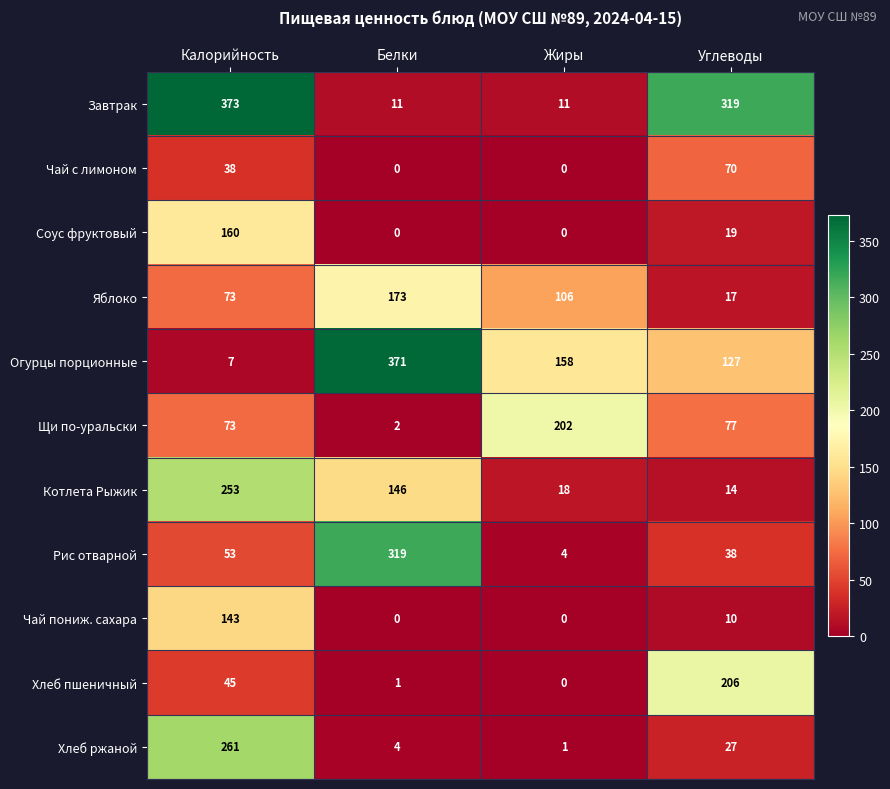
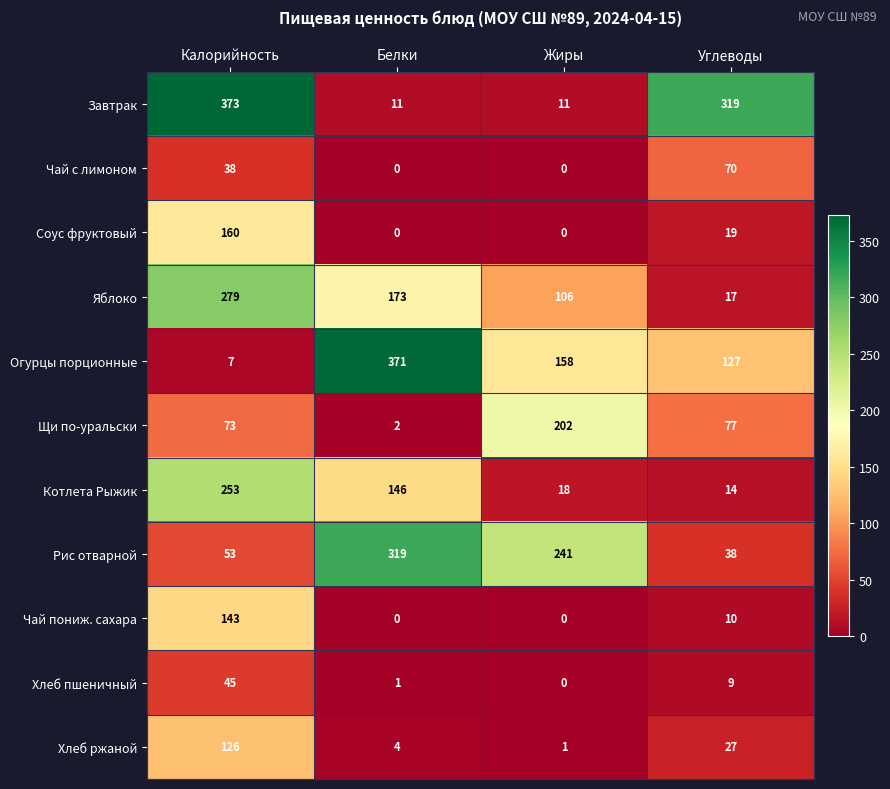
  {
    "Завтрак": {
      "Калорийность": 373,
      "Белки": 11,
      "Жиры": 11,
      "Углеводы": 319
    },
    "Чай с лимоном": {
      "Калорийность": 38,
      "Белки": 0,
      "Жиры": 0,
      "Углеводы": 70
    },
    "Соус фруктовый": {
      "Калорийность": 160,
      "Белки": 0,
      "Жиры": 0,
      "Углеводы": 19
    },
    "Яблоко": {
-     "Калорийность": 73,
+     "Калорийность": 279,
      "Белки": 173,
      "Жиры": 106,
      "Углеводы": 17
    },
    "Огурцы порционные": {
      "Калорийность": 7,
      "Белки": 371,
      "Жиры": 158,
      "Углеводы": 127
    },
    "Щи по-уральски": {
      "Калорийность": 73,
      "Белки": 2,
      "Жиры": 202,
      "Углеводы": 77
    },
    "Котлета Рыжик": {
      "Калорийность": 253,
      "Белки": 146,
      "Жиры": 18,
      "Углеводы": 14
    },
    "Рис отварной": {
      "Калорийность": 53,
      "Белки": 319,
-     "Жиры": 4,
+     "Жиры": 241,
      "Углеводы": 38
    },
    "Чай пониж. сахара": {
      "Калорийность": 143,
      "Белки": 0,
      "Жиры": 0,
      "Углеводы": 10
    },
    "Хлеб пшеничный": {
      "Калорийность": 45,
      "Белки": 1,
      "Жиры": 0,
-     "Углеводы": 206
+     "Углеводы": 9
    },
    "Хлеб ржаной": {
-     "Калорийность": 261,
+     "Калорийность": 126,
      "Белки": 4,
      "Жиры": 1,
      "Углеводы": 27
    }
  }
